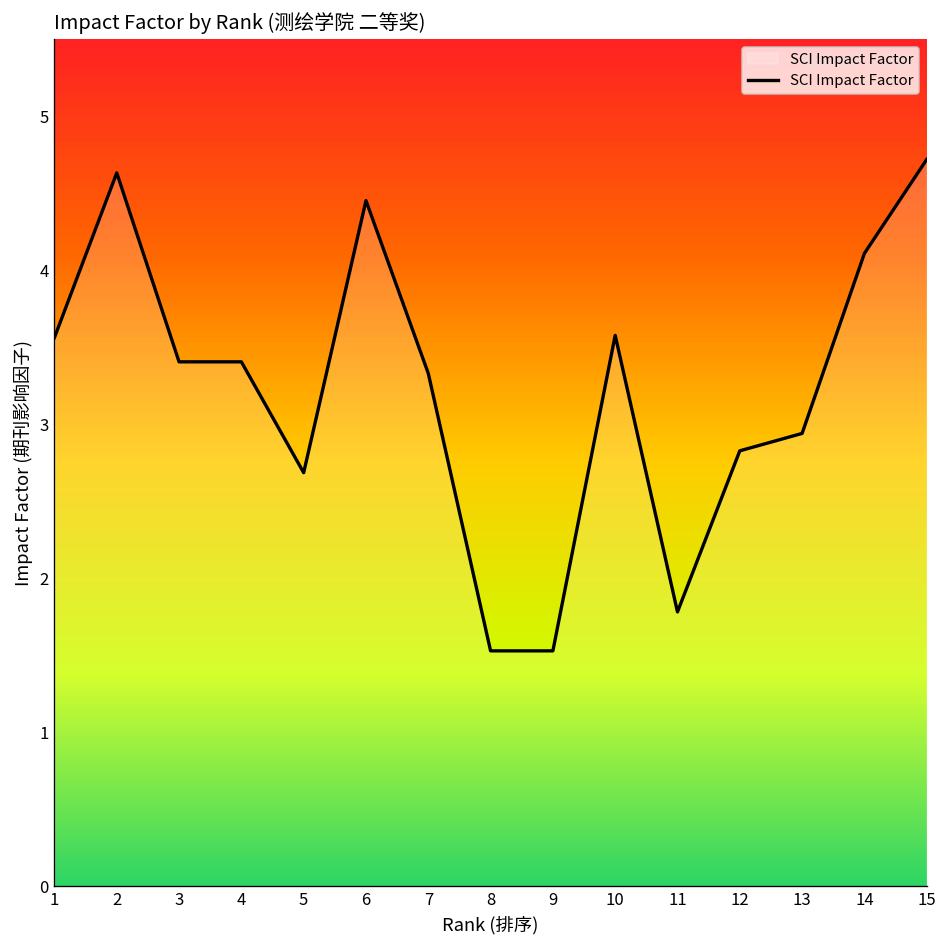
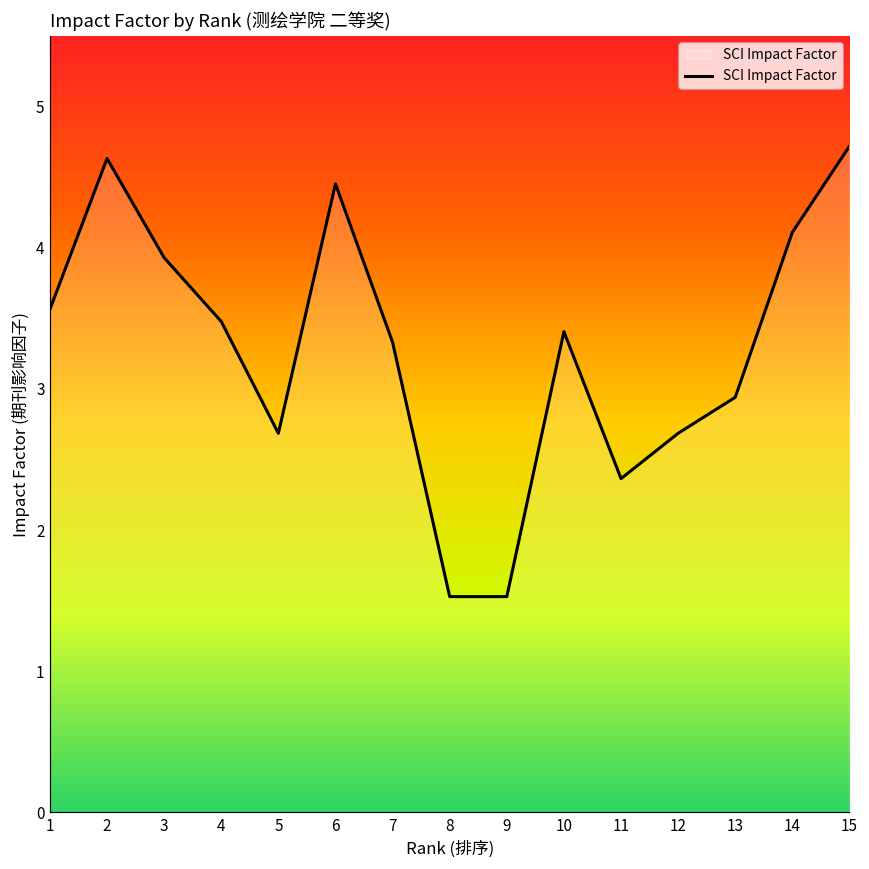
  {
    "1": 3.56,
    "2": 4.63,
-   "3": 3.41,
-   "4": 3.41,
+   "3": 3.93,
+   "4": 3.48,
    "5": 2.69,
    "6": 4.45,
    "7": 3.33,
    "8": 1.53,
    "9": 1.53,
-   "10": 3.58,
-   "11": 1.78,
-   "12": 2.83,
+   "10": 3.41,
+   "11": 2.37,
+   "12": 2.69,
    "13": 2.94,
    "14": 4.11,
    "15": 4.72
  }
